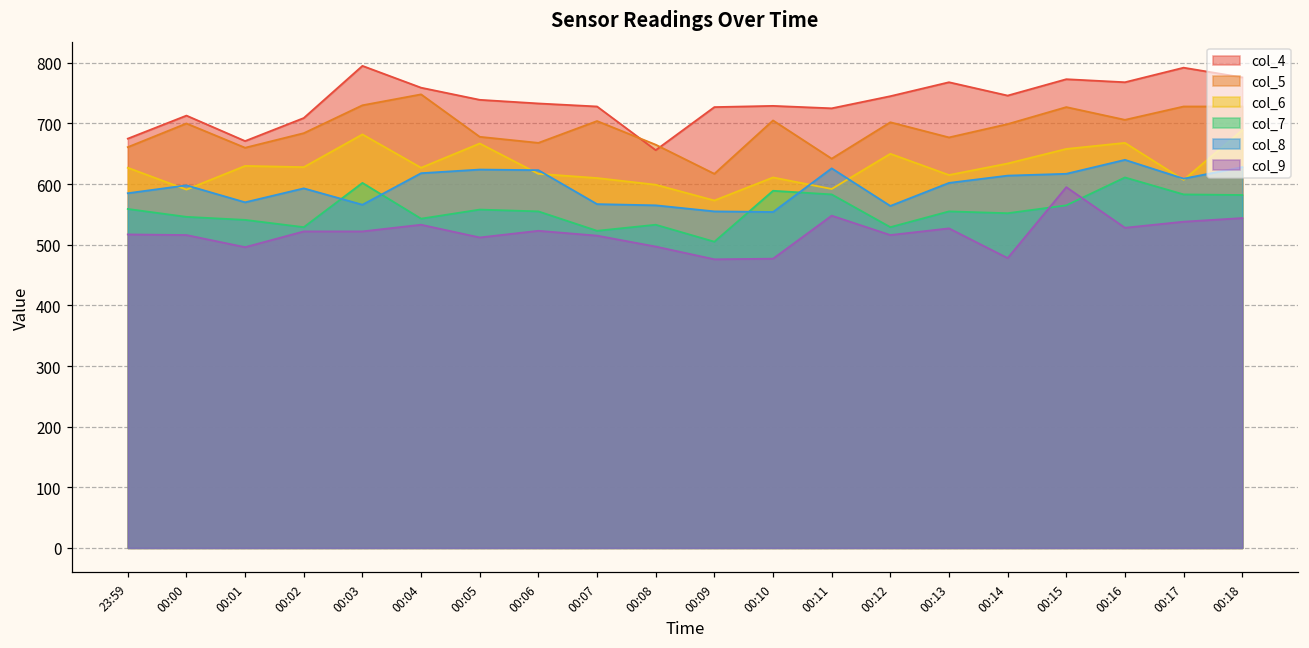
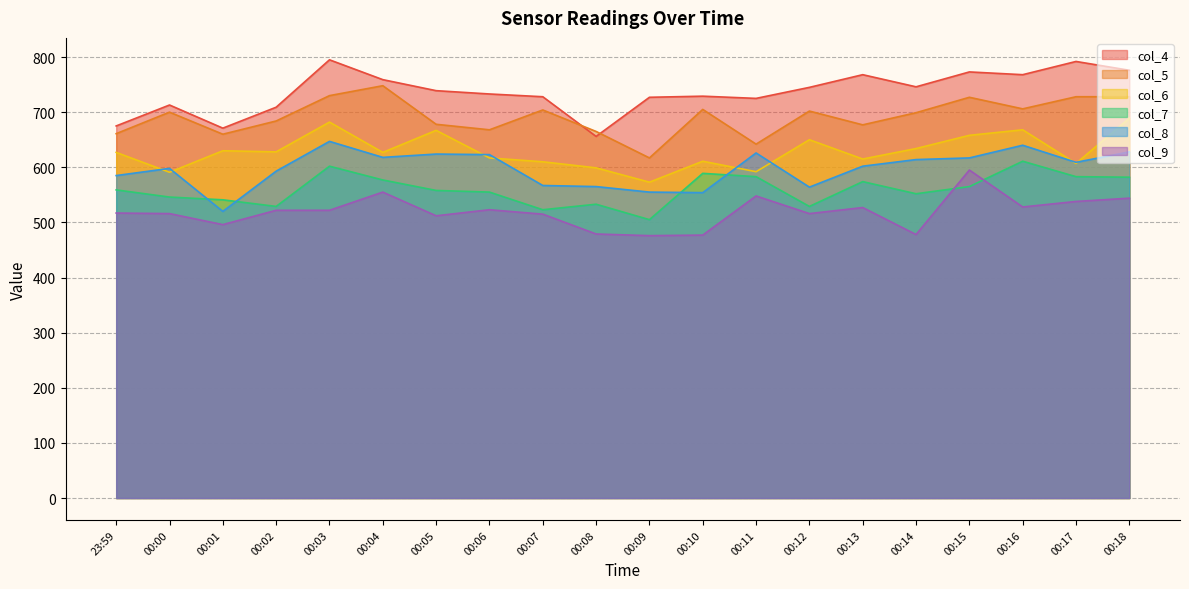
  {
    "col_7": {
      "23:59": 560,
      "00:00": 550,
      "00:01": 540,
      "00:02": 530,
      "00:03": 600,
-     "00:04": 540,
+     "00:04": 580,
      "00:05": 560,
      "00:06": 560,
      "00:07": 520,
      "00:08": 530,
      "00:09": 510,
      "00:10": 590,
      "00:11": 580,
      "00:12": 530,
-     "00:13": 560,
+     "00:13": 570,
      "00:14": 550,
      "00:15": 570,
      "00:16": 610,
      "00:17": 580,
      "00:18": 580
    },
    "col_8": {
      "23:59": 590,
      "00:00": 600,
-     "00:01": 570,
+     "00:01": 520,
      "00:02": 590,
-     "00:03": 570,
+     "00:03": 650,
      "00:04": 620,
      "00:05": 620,
      "00:06": 620,
      "00:07": 570,
      "00:08": 570,
      "00:09": 560,
      "00:10": 550,
      "00:11": 630,
      "00:12": 560,
      "00:13": 600,
      "00:14": 610,
      "00:15": 620,
      "00:16": 640
    },
    "col_9": {
      "23:59": 520,
      "00:00": 520,
      "00:01": 500,
      "00:02": 520,
      "00:03": 520,
-     "00:04": 530,
+     "00:04": 560,
      "00:05": 510,
      "00:06": 520,
      "00:07": 520,
-     "00:08": 500,
+     "00:08": 480,
      "00:09": 480,
      "00:10": 480,
      "00:11": 550,
      "00:12": 520,
      "00:13": 530,
      "00:14": 480,
      "00:15": 600,
      "00:16": 530,
      "00:17": 540,
      "00:18": 540
    }
  }
